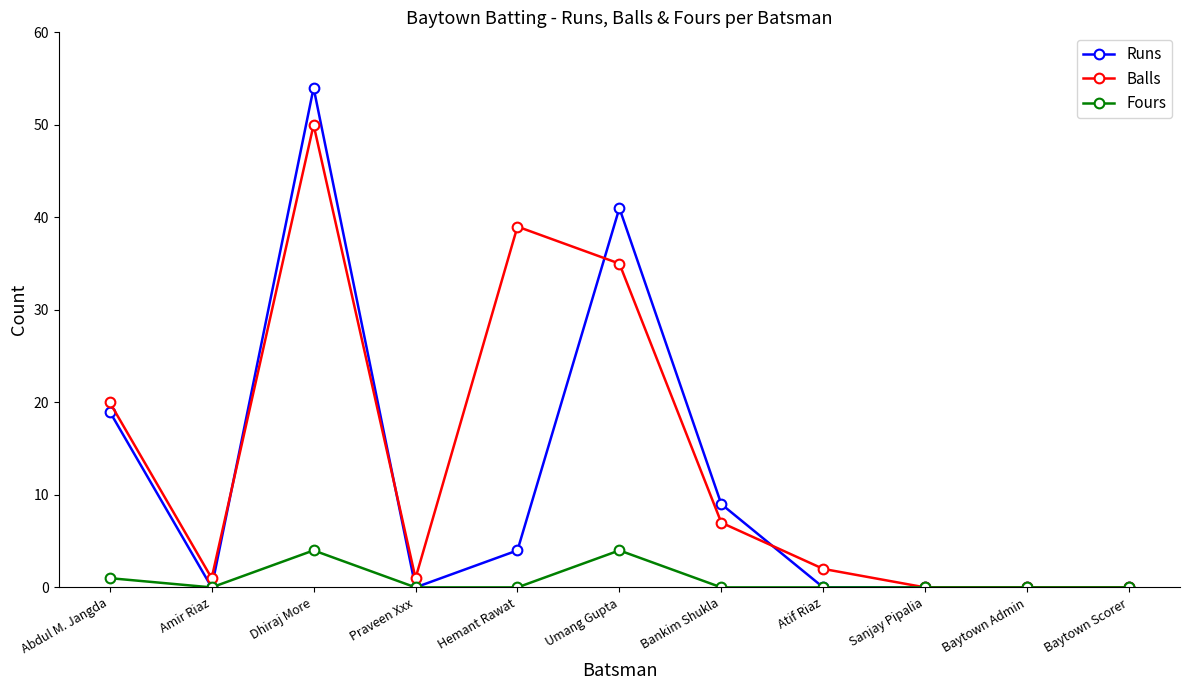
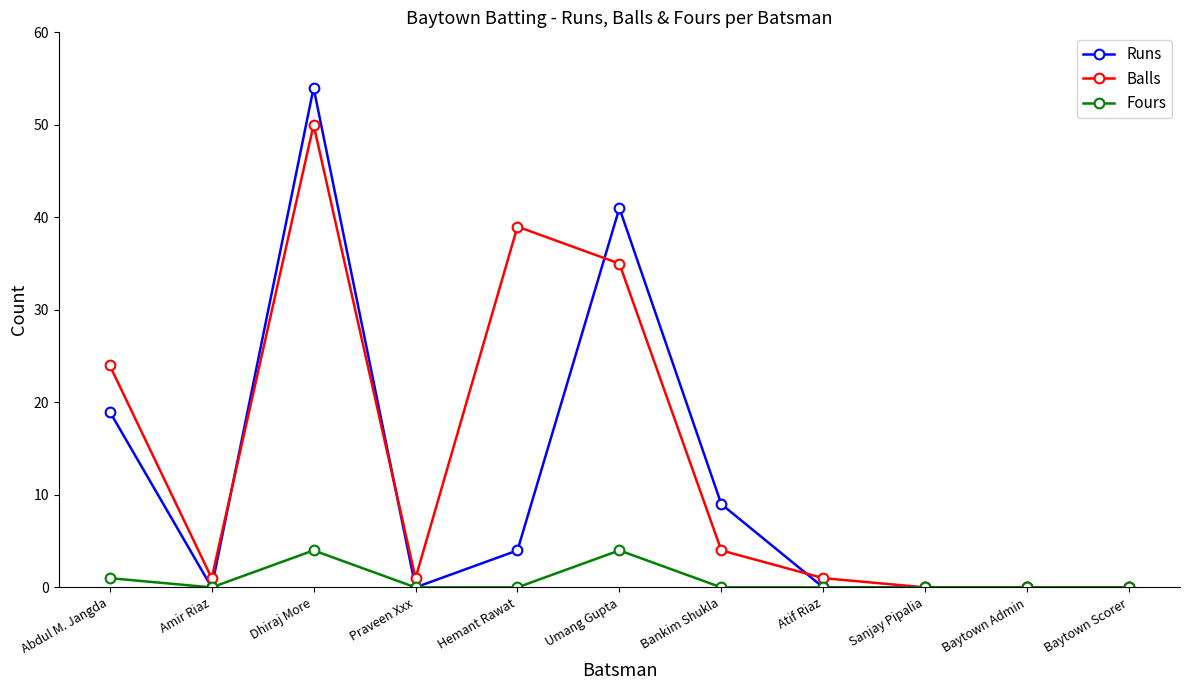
  {
    "Runs": {
      "Abdul M. Jangda": 19,
      "Dhiraj More": 54,
      "Hemant Rawat": 4,
      "Umang Gupta": 41,
      "Bankim Shukla": 9
    },
    "Balls": {
-     "Abdul M. Jangda": 20,
+     "Abdul M. Jangda": 24,
      "Amir Riaz": 1,
      "Dhiraj More": 50,
      "Praveen Xxx": 1,
      "Hemant Rawat": 39,
      "Umang Gupta": 35,
-     "Bankim Shukla": 7,
-     "Atif Riaz": 2
+     "Bankim Shukla": 4,
+     "Atif Riaz": 1
    },
    "Fours": {
      "Abdul M. Jangda": 1,
      "Dhiraj More": 4,
      "Hemant Rawat": 0,
      "Umang Gupta": 4,
      "Bankim Shukla": 0
    }
  }
